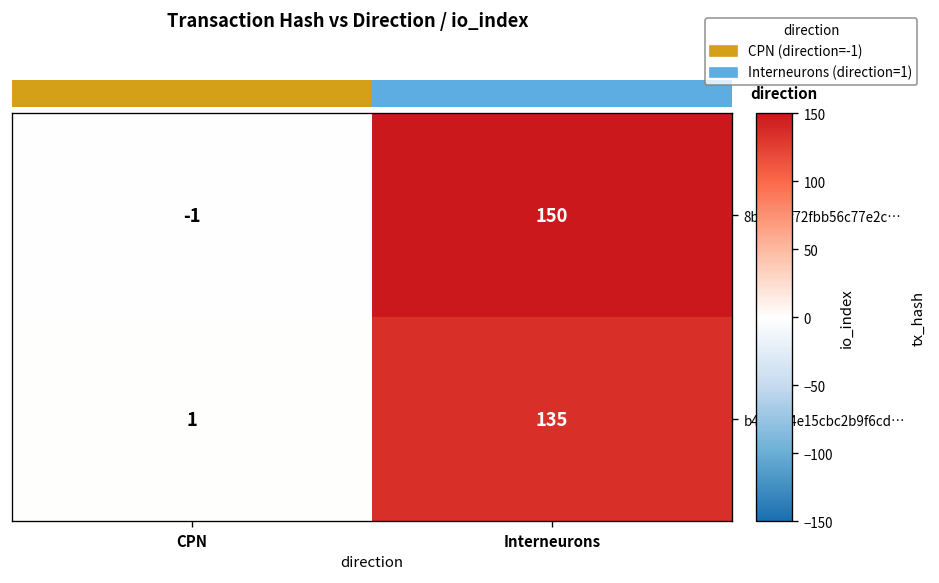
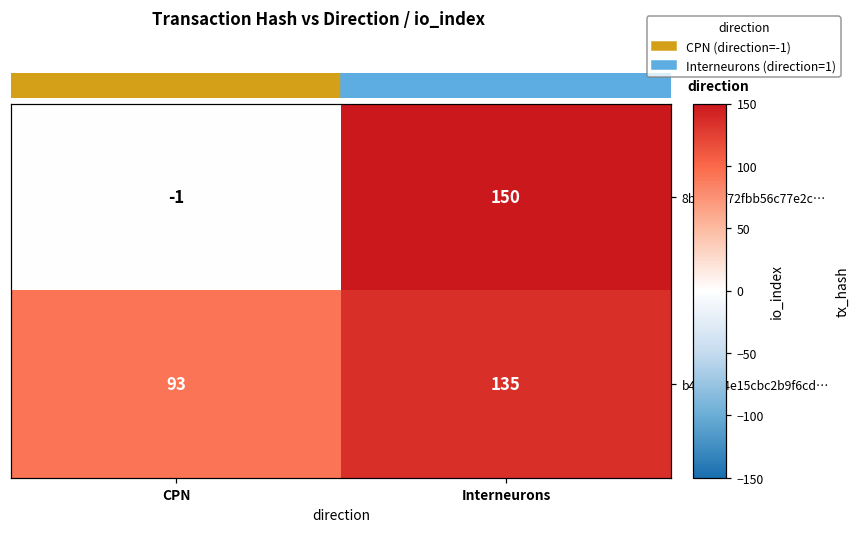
  {
    "8bde48f72fbb56c77e2c…": {
      "CPN": -1,
      "Interneurons": 150
    },
    "b49de04e15cbc2b9f6cd…": {
-     "CPN": 1,
+     "CPN": 93,
      "Interneurons": 135
    }
  }
